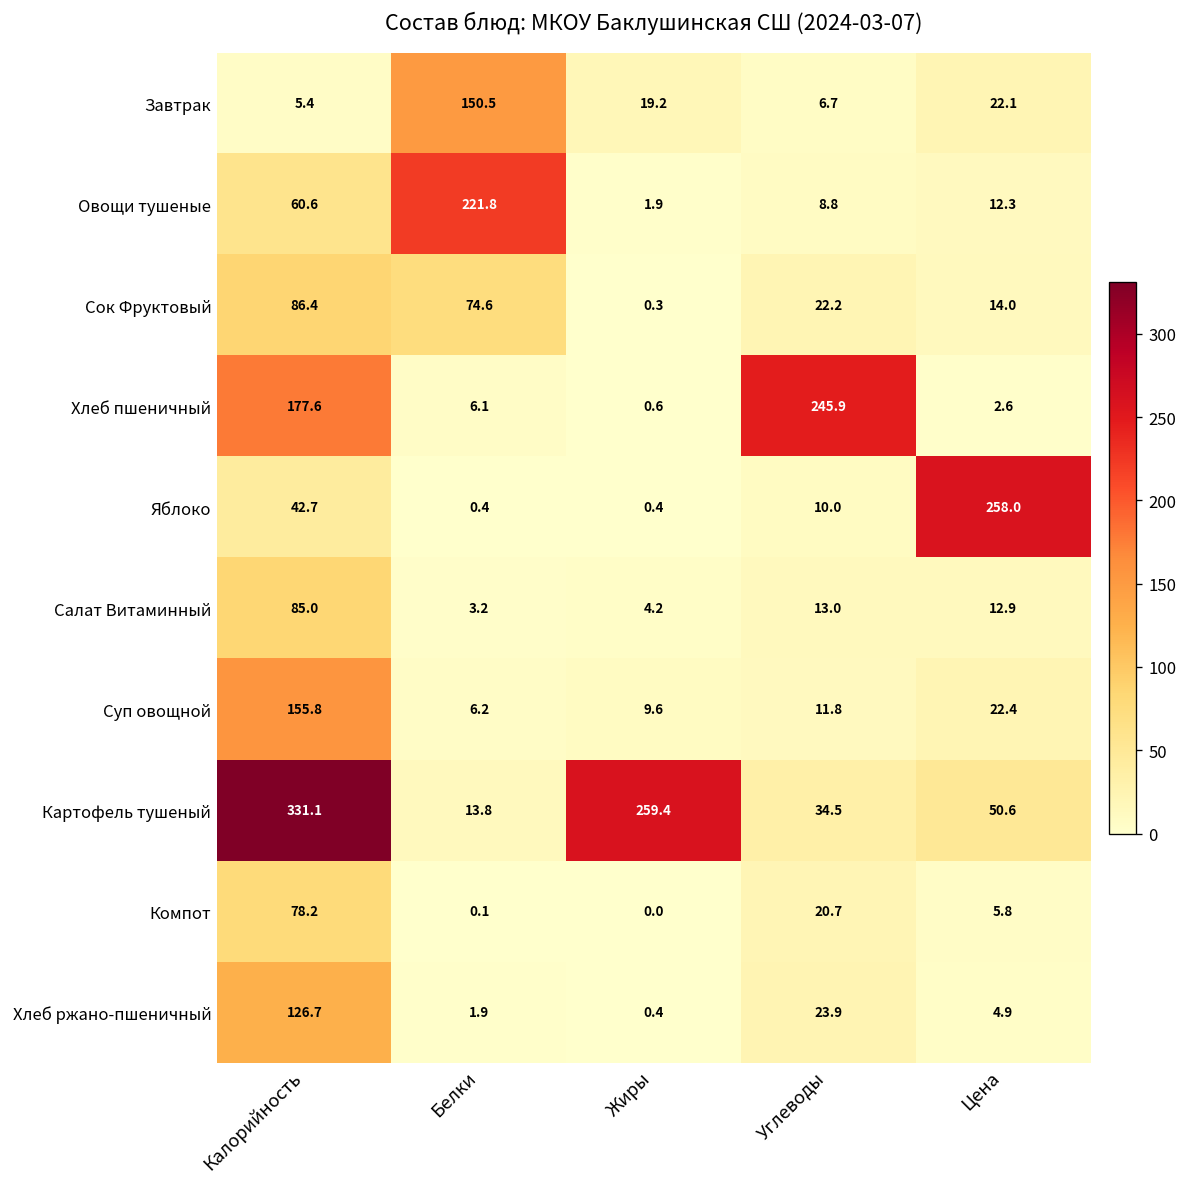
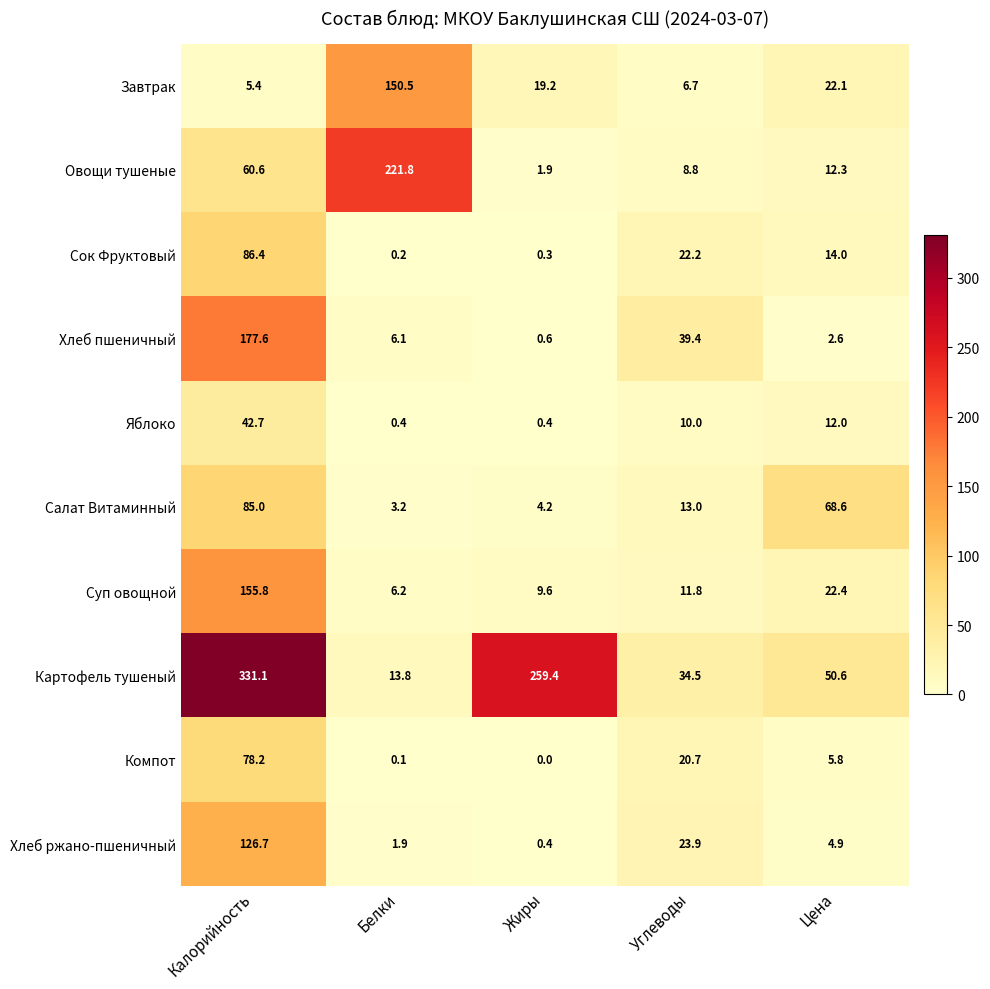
  {
    "Завтрак": {
      "Калорийность": 5.4,
      "Белки": 150.5,
      "Жиры": 19.2,
      "Углеводы": 6.7,
      "Цена": 22.1
    },
    "Овощи тушеные": {
      "Калорийность": 60.6,
      "Белки": 221.8,
      "Жиры": 1.9,
      "Углеводы": 8.8,
      "Цена": 12.3
    },
    "Сок Фруктовый": {
      "Калорийность": 86.4,
-     "Белки": 74.6,
+     "Белки": 0.2,
      "Жиры": 0.3,
      "Углеводы": 22.2,
      "Цена": 14.0
    },
    "Хлеб пшеничный": {
      "Калорийность": 177.6,
      "Белки": 6.1,
      "Жиры": 0.6,
-     "Углеводы": 245.9,
+     "Углеводы": 39.4,
      "Цена": 2.6
    },
    "Яблоко": {
      "Калорийность": 42.7,
      "Белки": 0.4,
      "Жиры": 0.4,
      "Углеводы": 10.0,
-     "Цена": 258.0
+     "Цена": 12.0
    },
    "Салат Витаминный": {
      "Калорийность": 85.0,
      "Белки": 3.2,
      "Жиры": 4.2,
      "Углеводы": 13.0,
-     "Цена": 12.9
+     "Цена": 68.6
    },
    "Суп овощной": {
      "Калорийность": 155.8,
      "Белки": 6.2,
      "Жиры": 9.6,
      "Углеводы": 11.8,
      "Цена": 22.4
    },
    "Картофель тушеный": {
      "Калорийность": 331.1,
      "Белки": 13.8,
      "Жиры": 259.4,
      "Углеводы": 34.5,
      "Цена": 50.6
    },
    "Компот": {
      "Калорийность": 78.2,
      "Белки": 0.1,
      "Жиры": 0.0,
      "Углеводы": 20.7,
      "Цена": 5.8
    },
    "Хлеб ржано-пшеничный": {
      "Калорийность": 126.7,
      "Белки": 1.9,
      "Жиры": 0.4,
      "Углеводы": 23.9,
      "Цена": 4.9
    }
  }
